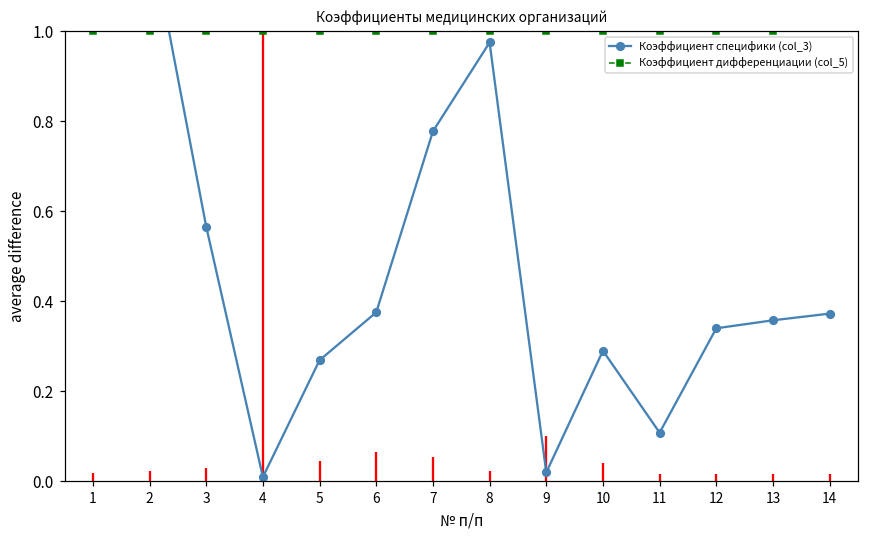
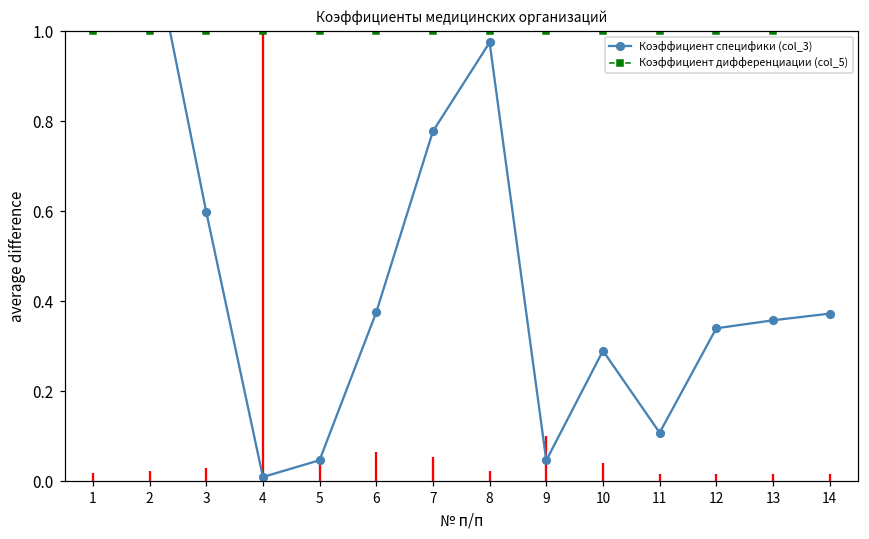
  {
    "Коэффициент специфики (col_3)": {
-     "3": 0.57,
+     "3": 0.60,
      "4": 0.01,
-     "5": 0.27,
+     "5": 0.05,
      "6": 0.38,
      "7": 0.78,
      "8": 0.97,
-     "9": 0.02,
+     "9": 0.05,
      "10": 0.29,
      "11": 0.11,
      "12": 0.34,
      "13": 0.36,
      "14": 0.37
    },
    "Коэффициент дифференциации (col_5)": {
      "1": 1.00,
      "2": 1.00,
      "3": 1.00,
      "4": 1.00,
      "5": 1.00,
      "6": 1.00,
      "7": 1.00,
      "8": 1.00,
      "9": 1.00,
      "10": 1.00,
      "11": 1.00,
      "12": 1.00,
      "13": 1.00
    }
  }
